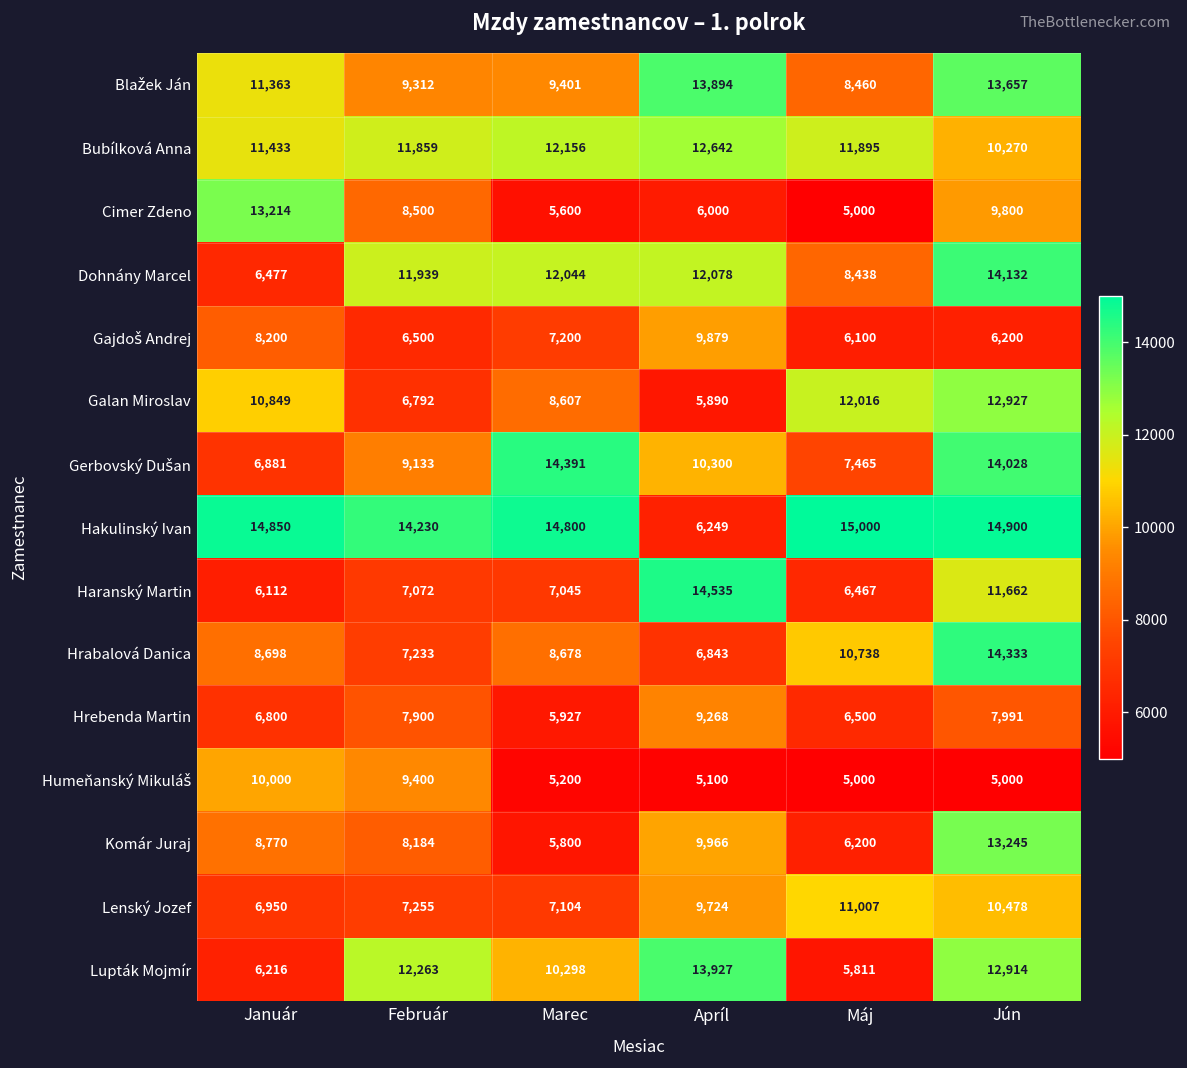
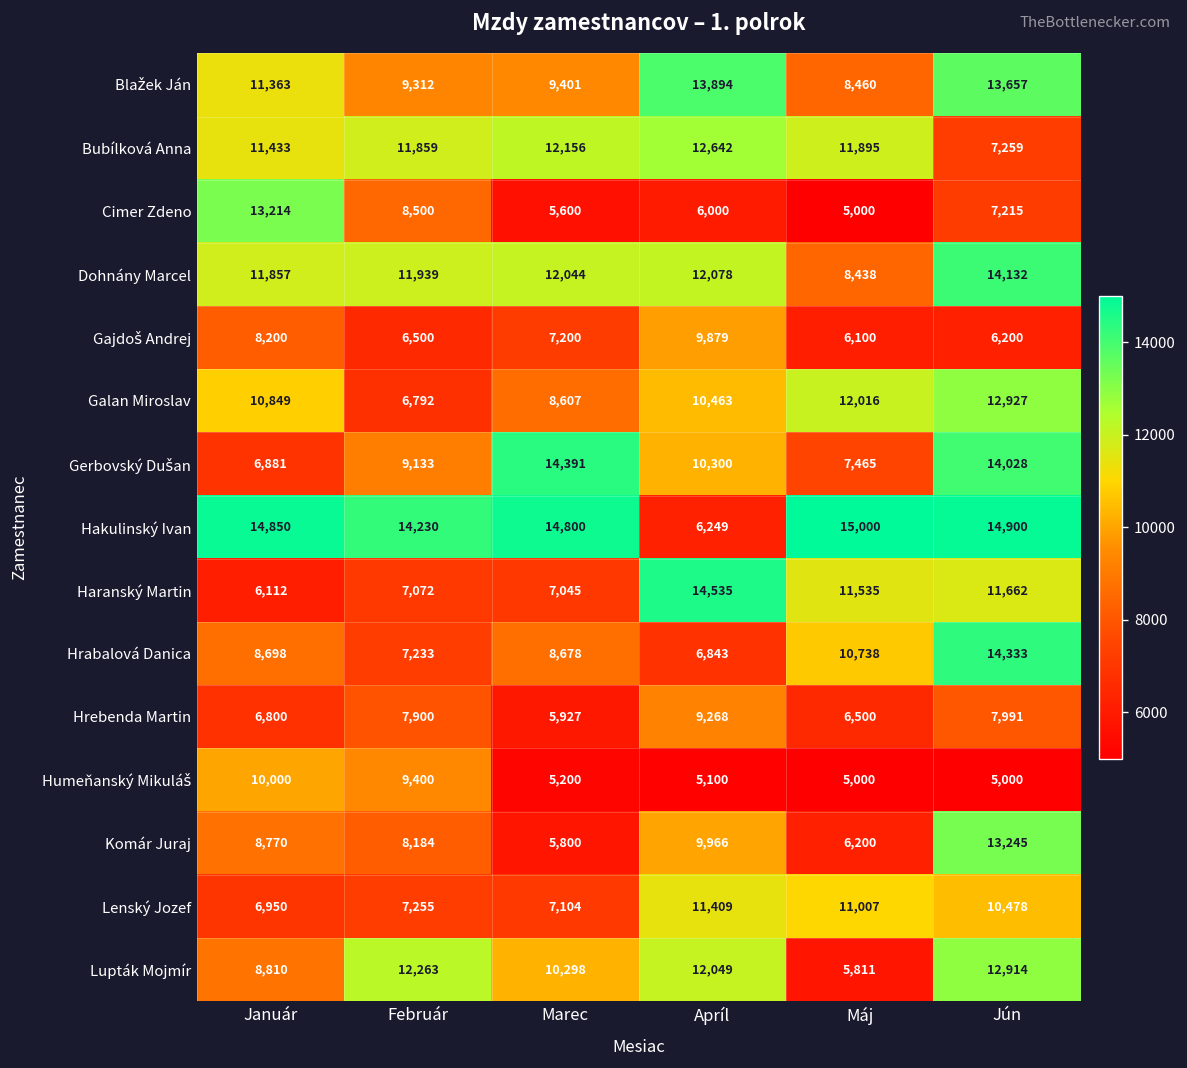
  {
    "Blažek Ján": {
      "Január": "11,363",
      "Február": "9,312",
      "Marec": "9,401",
      "Apríl": "13,894",
      "Máj": "8,460",
      "Jún": "13,657"
    },
    "Bubílková Anna": {
      "Január": "11,433",
      "Február": "11,859",
      "Marec": "12,156",
      "Apríl": "12,642",
      "Máj": "11,895",
-     "Jún": "10,270"
+     "Jún": "7,259"
    },
    "Cimer Zdeno": {
      "Január": "13,214",
      "Február": "8,500",
      "Marec": "5,600",
      "Apríl": "6,000",
      "Máj": "5,000",
-     "Jún": "9,800"
+     "Jún": "7,215"
    },
    "Dohnány Marcel": {
-     "Január": "6,477",
+     "Január": "11,857",
      "Február": "11,939",
      "Marec": "12,044",
      "Apríl": "12,078",
      "Máj": "8,438",
      "Jún": "14,132"
    },
    "Gajdoš Andrej": {
      "Január": "8,200",
      "Február": "6,500",
      "Marec": "7,200",
      "Apríl": "9,879",
      "Máj": "6,100",
      "Jún": "6,200"
    },
    "Galan Miroslav": {
      "Január": "10,849",
      "Február": "6,792",
      "Marec": "8,607",
-     "Apríl": "5,890",
+     "Apríl": "10,463",
      "Máj": "12,016",
      "Jún": "12,927"
    },
    "Gerbovský Dušan": {
      "Január": "6,881",
      "Február": "9,133",
      "Marec": "14,391",
      "Apríl": "10,300",
      "Máj": "7,465",
      "Jún": "14,028"
    },
    "Hakulinský Ivan": {
      "Január": "14,850",
      "Február": "14,230",
      "Marec": "14,800",
      "Apríl": "6,249",
      "Máj": "15,000",
      "Jún": "14,900"
    },
    "Haranský Martin": {
      "Január": "6,112",
      "Február": "7,072",
      "Marec": "7,045",
      "Apríl": "14,535",
-     "Máj": "6,467",
+     "Máj": "11,535",
      "Jún": "11,662"
    },
    "Hrabalová Danica": {
      "Január": "8,698",
      "Február": "7,233",
      "Marec": "8,678",
      "Apríl": "6,843",
      "Máj": "10,738",
      "Jún": "14,333"
    },
    "Hrebenda Martin": {
      "Január": "6,800",
      "Február": "7,900",
      "Marec": "5,927",
      "Apríl": "9,268",
      "Máj": "6,500",
      "Jún": "7,991"
    },
    "Humeňanský Mikuláš": {
      "Január": "10,000",
      "Február": "9,400",
      "Marec": "5,200",
      "Apríl": "5,100",
      "Máj": "5,000",
      "Jún": "5,000"
    },
    "Komár Juraj": {
      "Január": "8,770",
      "Február": "8,184",
      "Marec": "5,800",
      "Apríl": "9,966",
      "Máj": "6,200",
      "Jún": "13,245"
    },
    "Lenský Jozef": {
      "Január": "6,950",
      "Február": "7,255",
      "Marec": "7,104",
-     "Apríl": "9,724",
+     "Apríl": "11,409",
      "Máj": "11,007",
      "Jún": "10,478"
    },
    "Lupták Mojmír": {
-     "Január": "6,216",
+     "Január": "8,810",
      "Február": "12,263",
      "Marec": "10,298",
-     "Apríl": "13,927",
+     "Apríl": "12,049",
      "Máj": "5,811",
      "Jún": "12,914"
    }
  }
